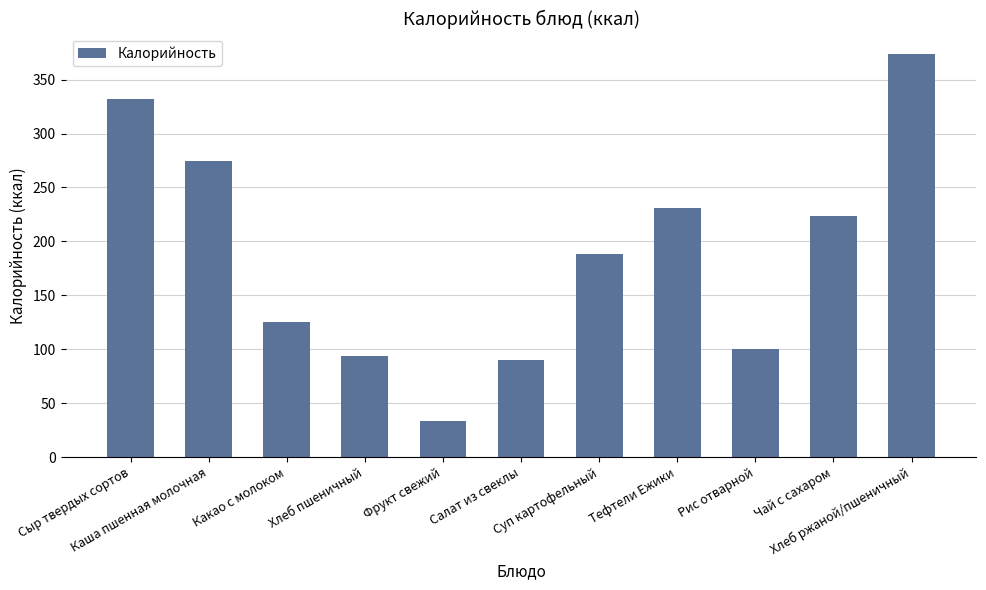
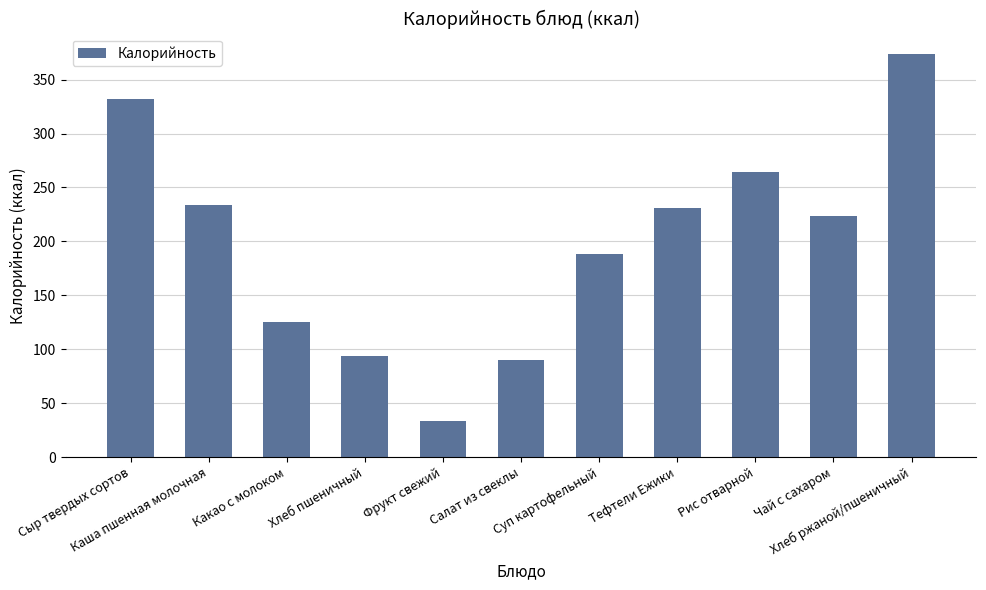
  {
    "Сыр твердых сортов": 332,
-   "Каша пшенная молочная": 275,
+   "Каша пшенная молочная": 234,
    "Какао с молоком": 125,
    "Хлеб пшеничный": 94,
    "Фрукт свежий": 33,
    "Салат из свеклы": 90,
    "Суп картофельный": 188,
    "Тефтели Ежики": 231,
-   "Рис отварной": 100,
+   "Рис отварной": 264,
    "Чай с сахаром": 224,
    "Хлеб ржаной/пшеничный": 374
  }
